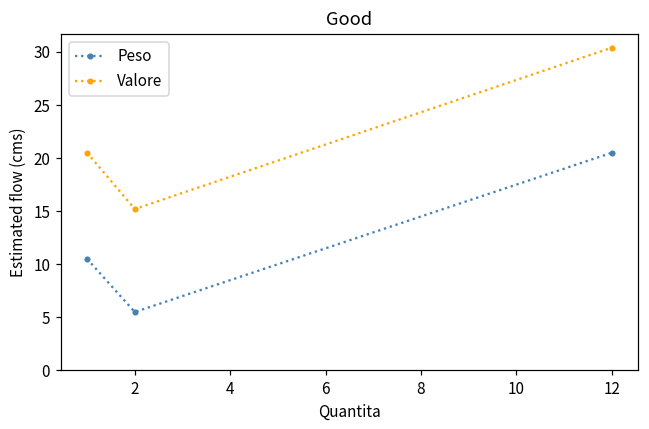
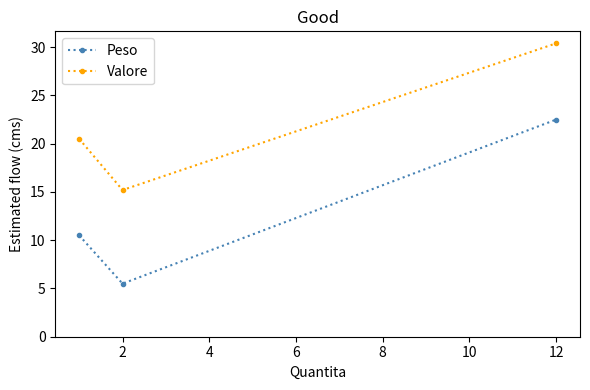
  {
    "Peso": {
      "2": 6,
-     "12": 21
+     "12": 23
    },
    "Valore": {
      "2": 15,
      "12": 30
    }
  }
